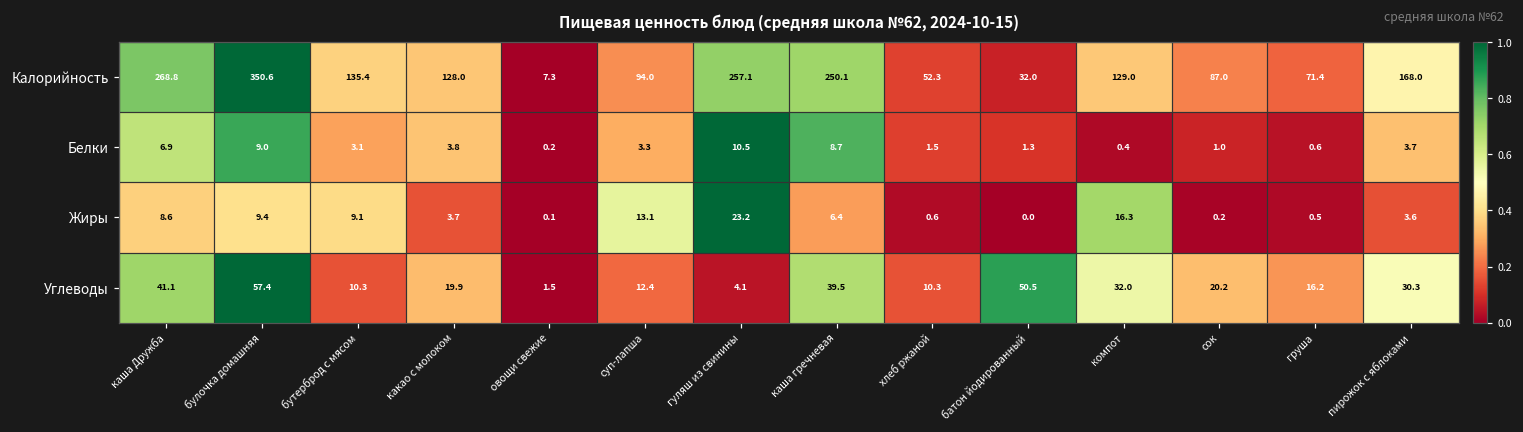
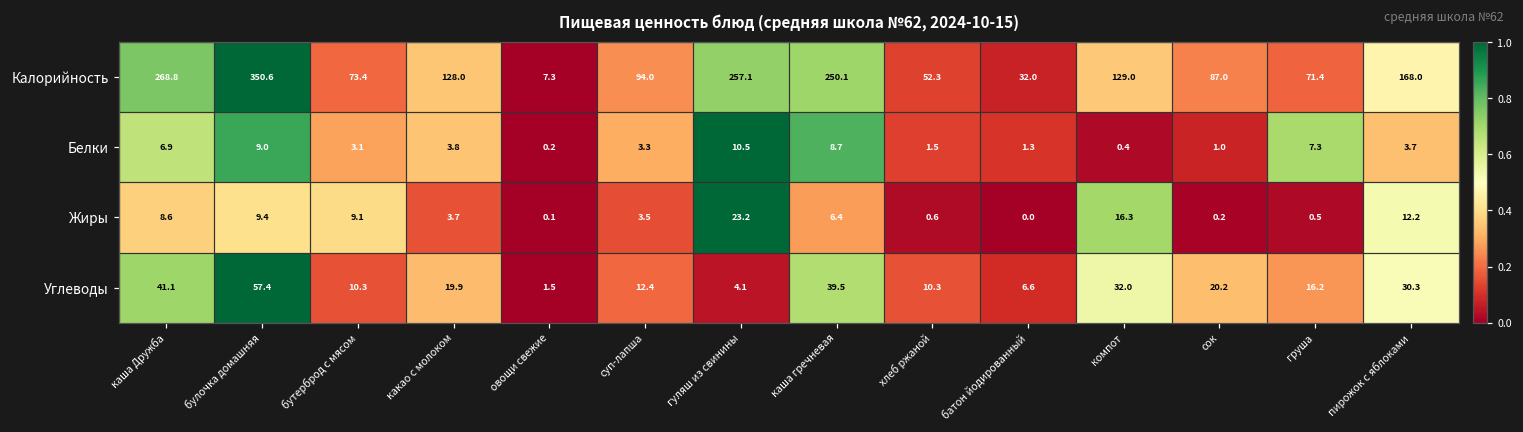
  {
    "Калорийность": {
      "каша Дружба": 268.8,
      "булочка домашняя": 350.6,
-     "бутерброд с мясом": 135.4,
+     "бутерброд с мясом": 73.4,
      "какао с молоком": 128.0,
      "овощи свежие": 7.3,
      "суп-лапша": 94.0,
      "гуляш из свинины": 257.1,
      "каша гречневая": 250.1,
      "хлеб ржаной": 52.3,
      "батон йодированный": 32.0,
      "компот": 129.0,
      "сок": 87.0,
      "груша": 71.4,
      "пирожок с яблоками": 168.0
    },
    "Белки": {
      "каша Дружба": 6.9,
      "булочка домашняя": 9.0,
      "бутерброд с мясом": 3.1,
      "какао с молоком": 3.8,
      "овощи свежие": 0.2,
      "суп-лапша": 3.3,
      "гуляш из свинины": 10.5,
      "каша гречневая": 8.7,
      "хлеб ржаной": 1.5,
      "батон йодированный": 1.3,
      "компот": 0.4,
      "сок": 1.0,
-     "груша": 0.6,
+     "груша": 7.3,
      "пирожок с яблоками": 3.7
    },
    "Жиры": {
      "каша Дружба": 8.6,
      "булочка домашняя": 9.4,
      "бутерброд с мясом": 9.1,
      "какао с молоком": 3.7,
      "овощи свежие": 0.1,
-     "суп-лапша": 13.1,
+     "суп-лапша": 3.5,
      "гуляш из свинины": 23.2,
      "каша гречневая": 6.4,
      "хлеб ржаной": 0.6,
      "батон йодированный": 0.0,
      "компот": 16.3,
      "сок": 0.2,
      "груша": 0.5,
-     "пирожок с яблоками": 3.6
+     "пирожок с яблоками": 12.2
    },
    "Углеводы": {
      "каша Дружба": 41.1,
      "булочка домашняя": 57.4,
      "бутерброд с мясом": 10.3,
      "какао с молоком": 19.9,
      "овощи свежие": 1.5,
      "суп-лапша": 12.4,
      "гуляш из свинины": 4.1,
      "каша гречневая": 39.5,
      "хлеб ржаной": 10.3,
-     "батон йодированный": 50.5,
+     "батон йодированный": 6.6,
      "компот": 32.0,
      "сок": 20.2,
      "груша": 16.2,
      "пирожок с яблоками": 30.3
    }
  }
